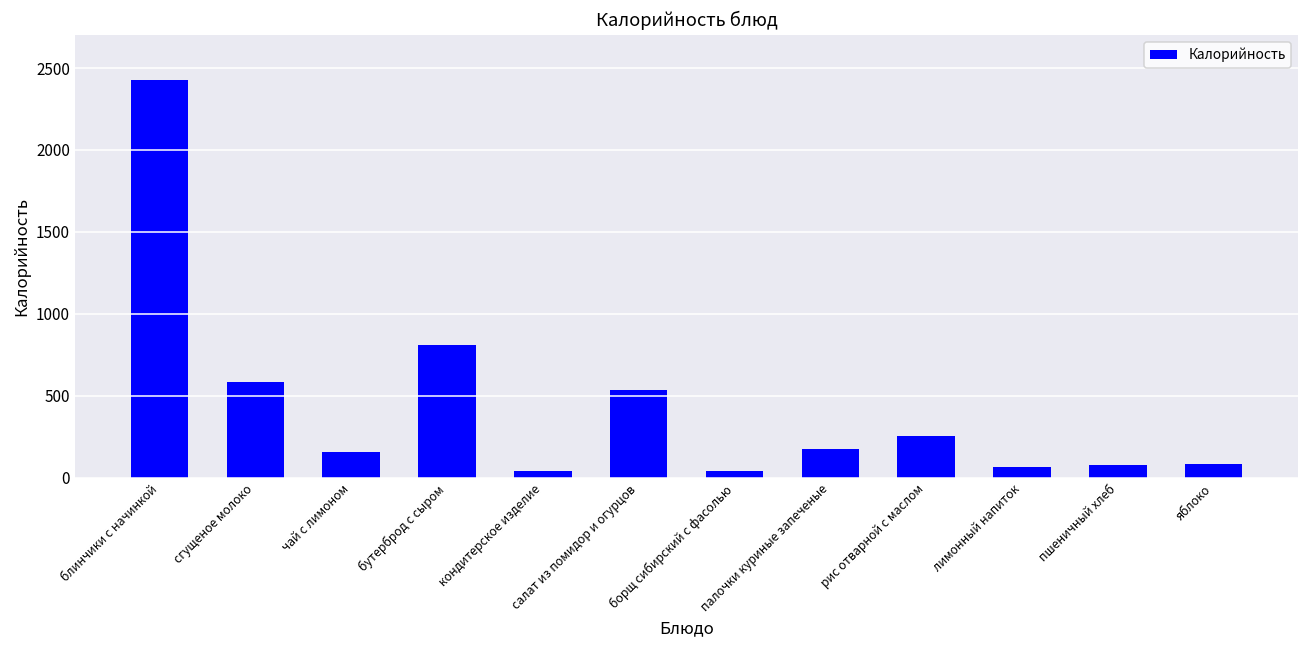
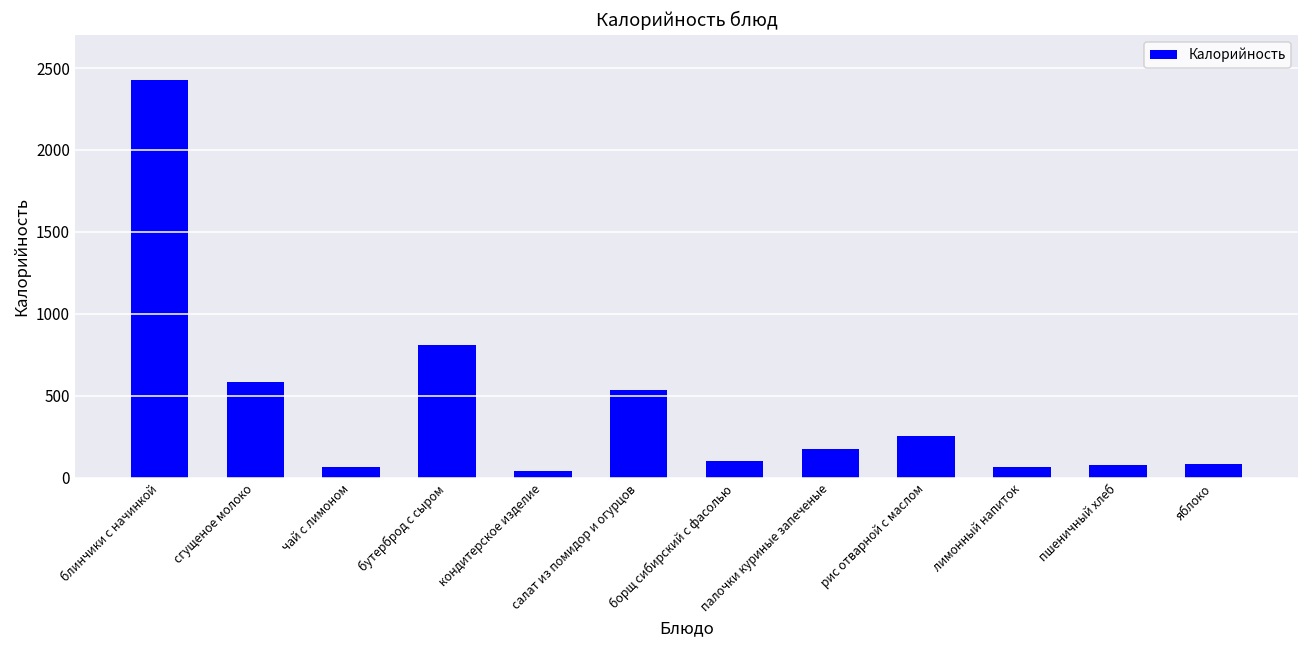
  {
    "блинчики с начинкой": 2430,
    "сгущеное молоко": 580,
-   "чай с лимоном": 160,
+   "чай с лимоном": 60,
    "бутерброд с сыром": 810,
    "кондитерское изделие": 40,
    "салат из помидор и огурцов": 540,
-   "борщ сибирский с фасолью": 40,
+   "борщ сибирский с фасолью": 100,
    "палочки куриные запеченые": 170,
    "рис отварной с маслом": 250,
    "лимонный напиток": 60,
    "пшеничный хлеб": 80,
    "яблоко": 80
  }
